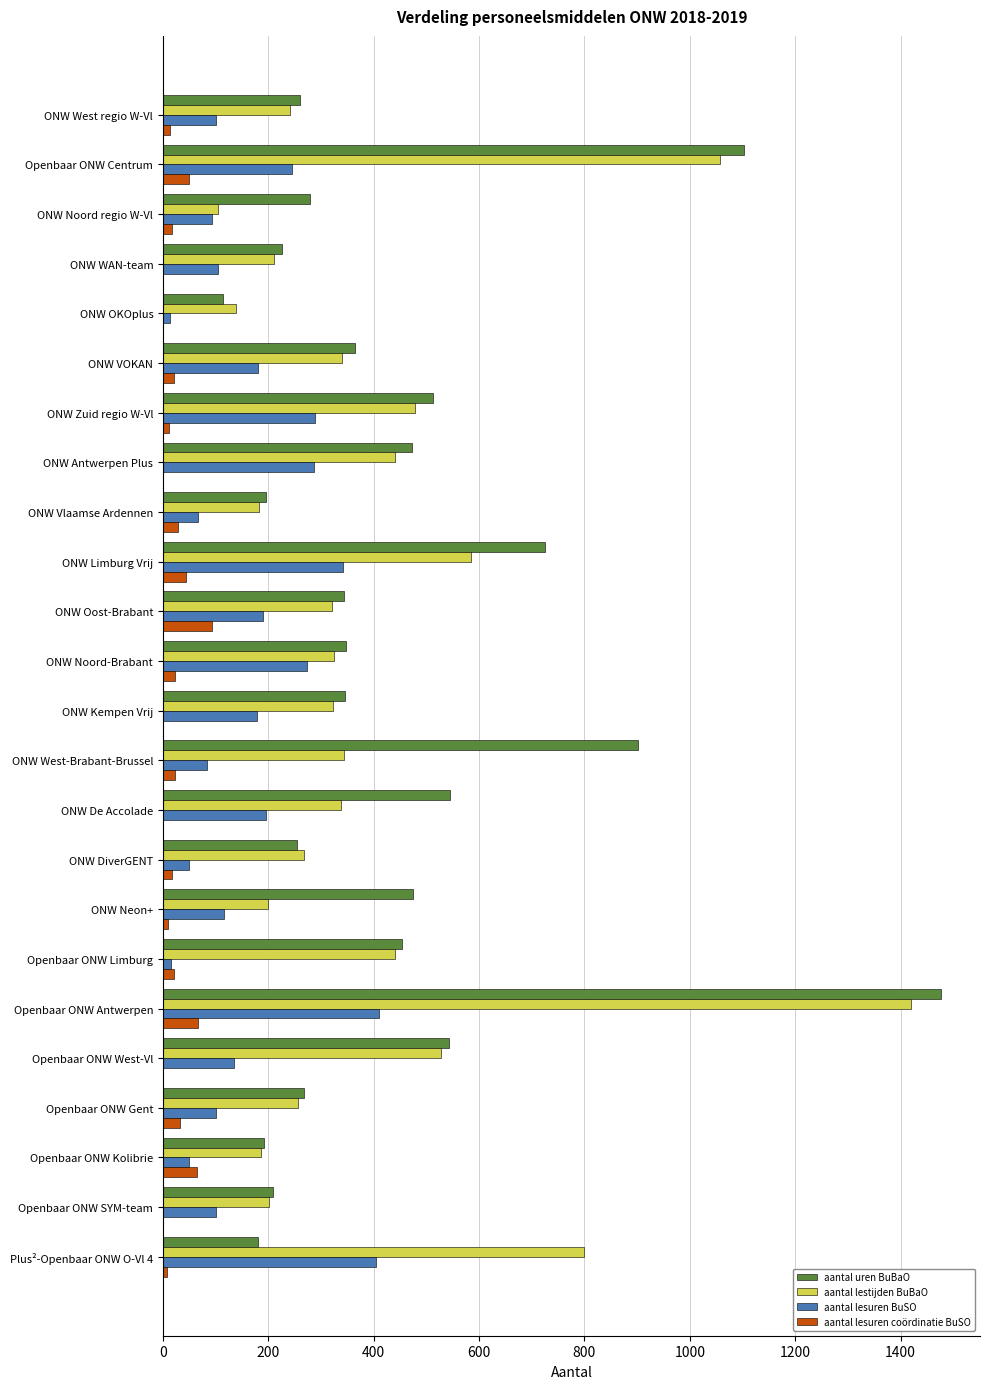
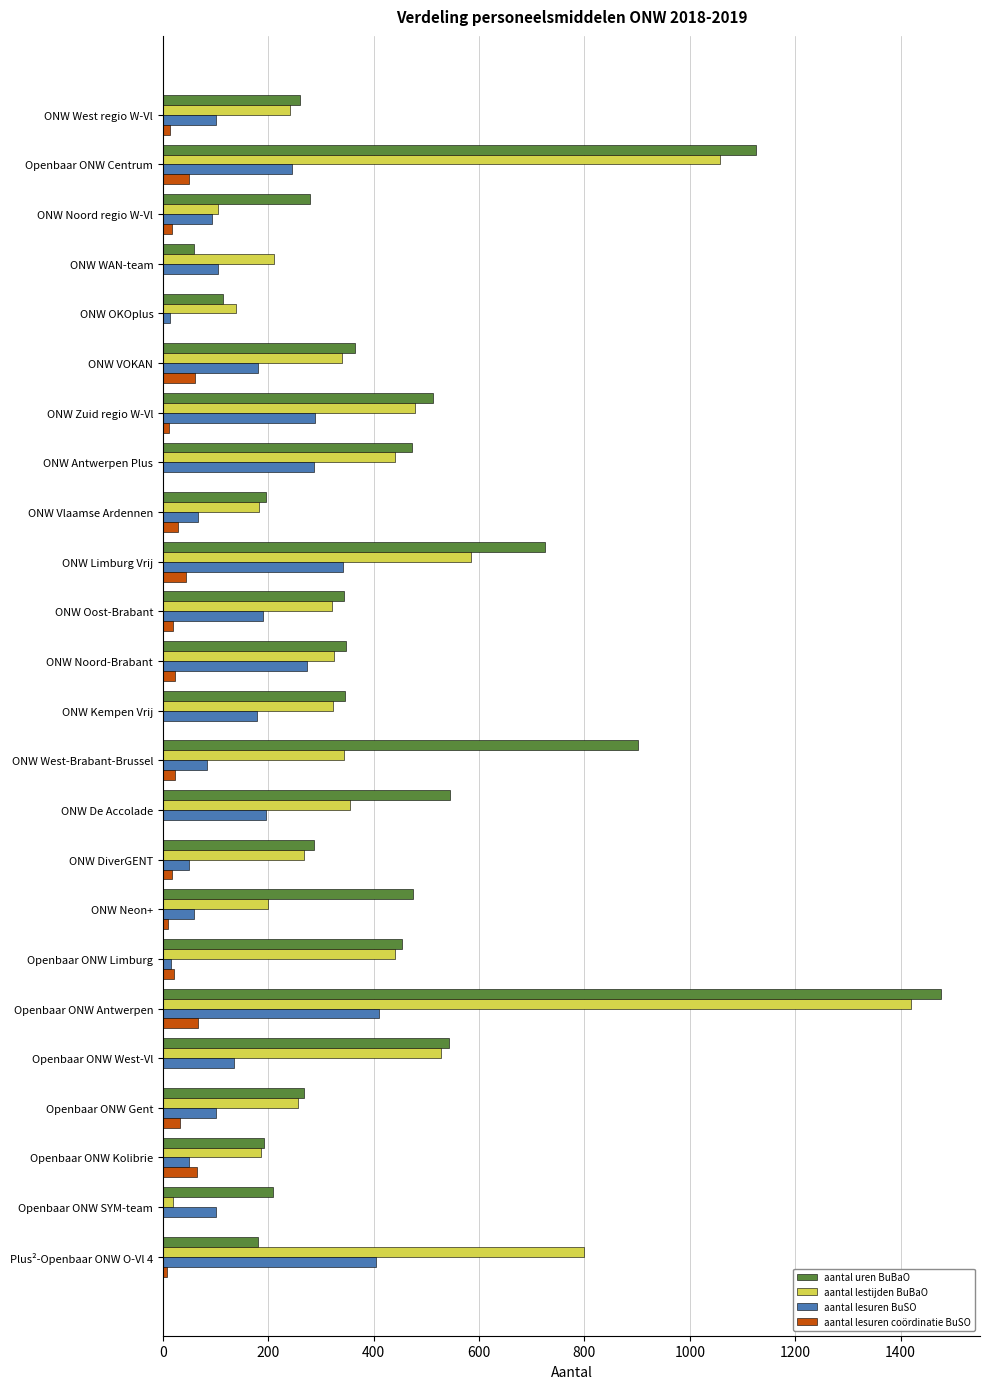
  {
    "aantal uren BuBaO": {
      "ONW West regio W-Vl": 260,
-     "Openbaar ONW Centrum": 1100,
+     "Openbaar ONW Centrum": 1130,
      "ONW Noord regio W-Vl": 280,
-     "ONW WAN-team": 230,
+     "ONW WAN-team": 60,
      "ONW OKOplus": 110,
      "ONW VOKAN": 370,
      "ONW Zuid regio W-Vl": 510,
      "ONW Antwerpen Plus": 470,
      "ONW Vlaamse Ardennen": 200,
      "ONW Limburg Vrij": 720,
      "ONW Oost-Brabant": 340,
      "ONW Noord-Brabant": 350,
      "ONW Kempen Vrij": 350,
      "ONW West-Brabant-Brussel": 900,
      "ONW De Accolade": 540,
-     "ONW DiverGENT": 260,
+     "ONW DiverGENT": 290,
      "ONW Neon+": 470,
      "Openbaar ONW Limburg": 450,
      "Openbaar ONW Antwerpen": 1480,
      "Openbaar ONW West-Vl": 540,
      "Openbaar ONW Gent": 270,
      "Openbaar ONW Kolibrie": 190,
      "Openbaar ONW SYM-team": 210,
      "Plus²-Openbaar ONW O-Vl 4": 180
    },
    "aantal lestijden BuBaO": {
      "ONW West regio W-Vl": 240,
      "Openbaar ONW Centrum": 1060,
      "ONW Noord regio W-Vl": 100,
      "ONW WAN-team": 210,
      "ONW OKOplus": 140,
      "ONW VOKAN": 340,
      "ONW Zuid regio W-Vl": 480,
      "ONW Antwerpen Plus": 440,
      "ONW Vlaamse Ardennen": 180,
      "ONW Limburg Vrij": 590,
      "ONW Oost-Brabant": 320,
      "ONW Noord-Brabant": 320,
      "ONW Kempen Vrij": 320,
      "ONW West-Brabant-Brussel": 340,
-     "ONW De Accolade": 340,
+     "ONW De Accolade": 350,
      "ONW DiverGENT": 270,
      "ONW Neon+": 200,
      "Openbaar ONW Limburg": 440,
      "Openbaar ONW Antwerpen": 1420,
      "Openbaar ONW West-Vl": 530,
      "Openbaar ONW Gent": 260,
      "Openbaar ONW Kolibrie": 190,
-     "Openbaar ONW SYM-team": 200,
+     "Openbaar ONW SYM-team": 20,
      "Plus²-Openbaar ONW O-Vl 4": 800
    },
    "aantal lesuren BuSO": {
      "ONW West regio W-Vl": 100,
      "Openbaar ONW Centrum": 250,
      "ONW Noord regio W-Vl": 90,
      "ONW WAN-team": 100,
      "ONW OKOplus": 10,
      "ONW VOKAN": 180,
      "ONW Zuid regio W-Vl": 290,
      "ONW Antwerpen Plus": 290,
      "ONW Vlaamse Ardennen": 70,
      "ONW Limburg Vrij": 340,
      "ONW Oost-Brabant": 190,
      "ONW Noord-Brabant": 270,
      "ONW Kempen Vrij": 180,
      "ONW West-Brabant-Brussel": 80,
      "ONW De Accolade": 200,
      "ONW DiverGENT": 50,
-     "ONW Neon+": 120,
+     "ONW Neon+": 60,
      "Openbaar ONW Limburg": 20,
      "Openbaar ONW Antwerpen": 410,
      "Openbaar ONW West-Vl": 130,
      "Openbaar ONW Gent": 100,
      "Openbaar ONW Kolibrie": 50,
      "Openbaar ONW SYM-team": 100,
      "Plus²-Openbaar ONW O-Vl 4": 400
    },
    "aantal lesuren coördinatie BuSO": {
      "ONW West regio W-Vl": 10,
      "Openbaar ONW Centrum": 50,
      "ONW Noord regio W-Vl": 20,
      "ONW WAN-team": 0,
      "ONW OKOplus": 0,
-     "ONW VOKAN": 20,
+     "ONW VOKAN": 60,
      "ONW Zuid regio W-Vl": 10,
      "ONW Antwerpen Plus": 0,
      "ONW Vlaamse Ardennen": 30,
      "ONW Limburg Vrij": 40,
-     "ONW Oost-Brabant": 90,
+     "ONW Oost-Brabant": 20,
      "ONW Noord-Brabant": 20,
      "ONW Kempen Vrij": 0,
      "ONW West-Brabant-Brussel": 20,
      "ONW De Accolade": 0,
      "ONW DiverGENT": 20,
      "ONW Neon+": 10,
      "Openbaar ONW Limburg": 20,
      "Openbaar ONW Antwerpen": 70,
      "Openbaar ONW West-Vl": 0,
      "Openbaar ONW Gent": 30,
      "Openbaar ONW Kolibrie": 60,
      "Openbaar ONW SYM-team": 0,
      "Plus²-Openbaar ONW O-Vl 4": 10
    }
  }
